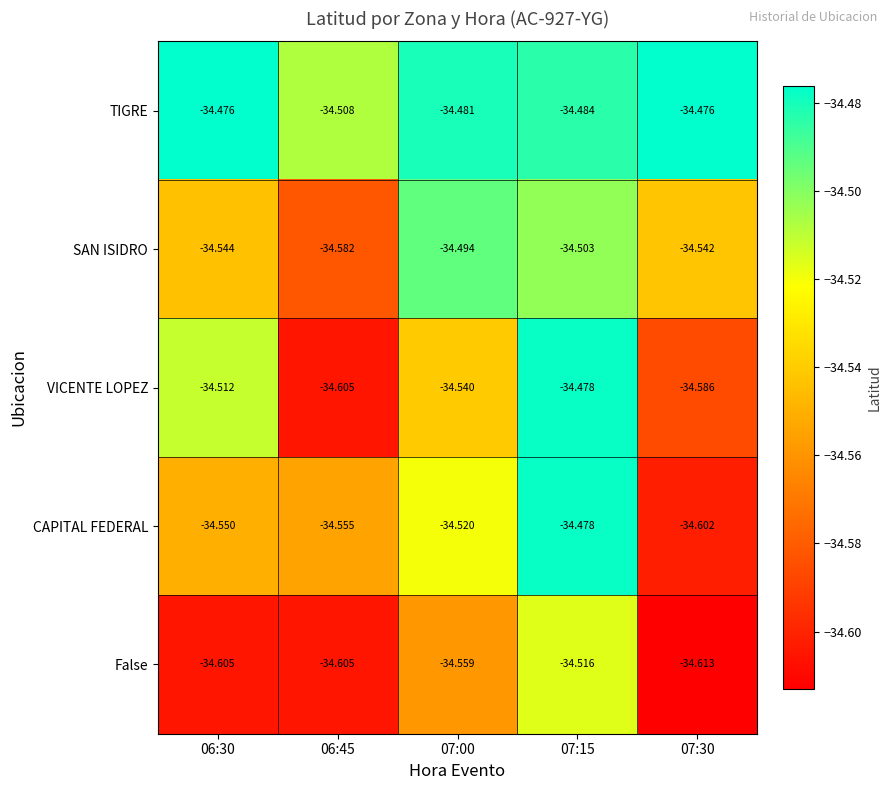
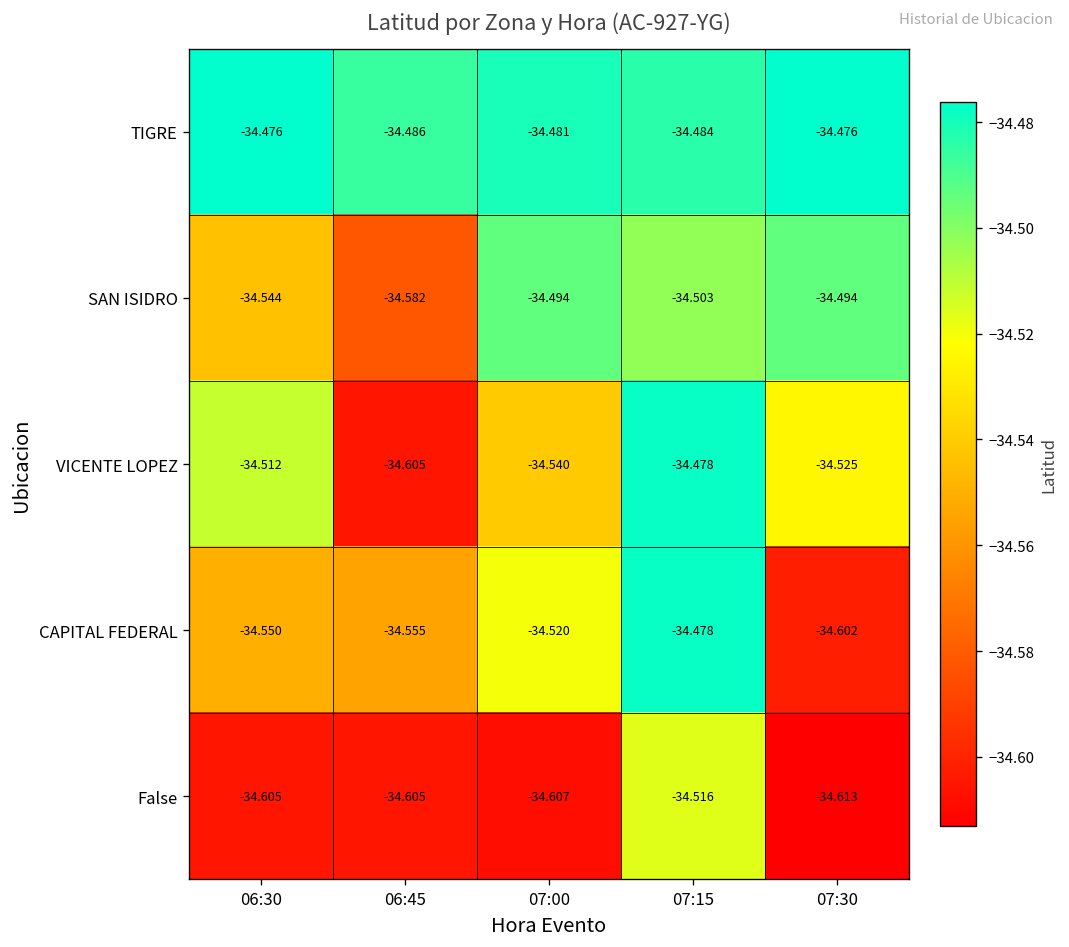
  {
    "TIGRE": {
      "06:30": -34.476,
-     "06:45": -34.508,
+     "06:45": -34.486,
      "07:00": -34.481,
      "07:15": -34.484,
      "07:30": -34.476
    },
    "SAN ISIDRO": {
      "06:30": -34.544,
      "06:45": -34.582,
      "07:00": -34.494,
      "07:15": -34.503,
-     "07:30": -34.542
+     "07:30": -34.494
    },
    "VICENTE LOPEZ": {
      "06:30": -34.512,
      "06:45": -34.605,
      "07:00": -34.540,
      "07:15": -34.478,
-     "07:30": -34.586
+     "07:30": -34.525
    },
    "CAPITAL FEDERAL": {
      "06:30": -34.550,
      "06:45": -34.555,
      "07:00": -34.520,
      "07:15": -34.478,
      "07:30": -34.602
    },
    "False": {
      "06:30": -34.605,
      "06:45": -34.605,
-     "07:00": -34.559,
+     "07:00": -34.607,
      "07:15": -34.516,
      "07:30": -34.613
    }
  }
